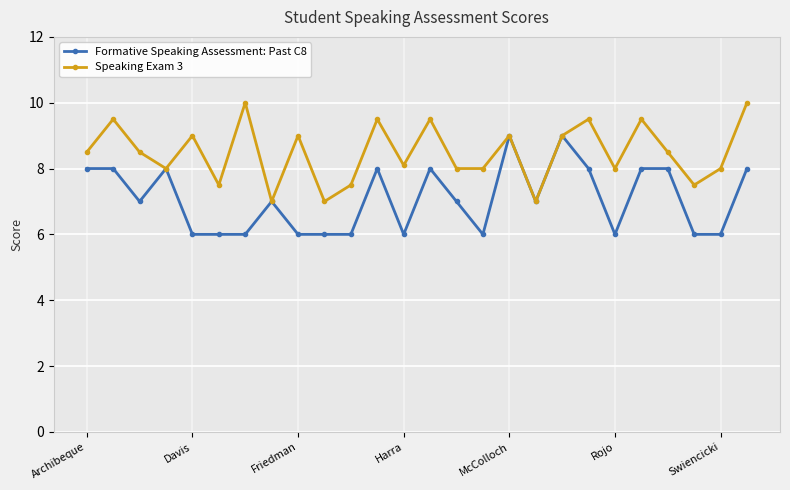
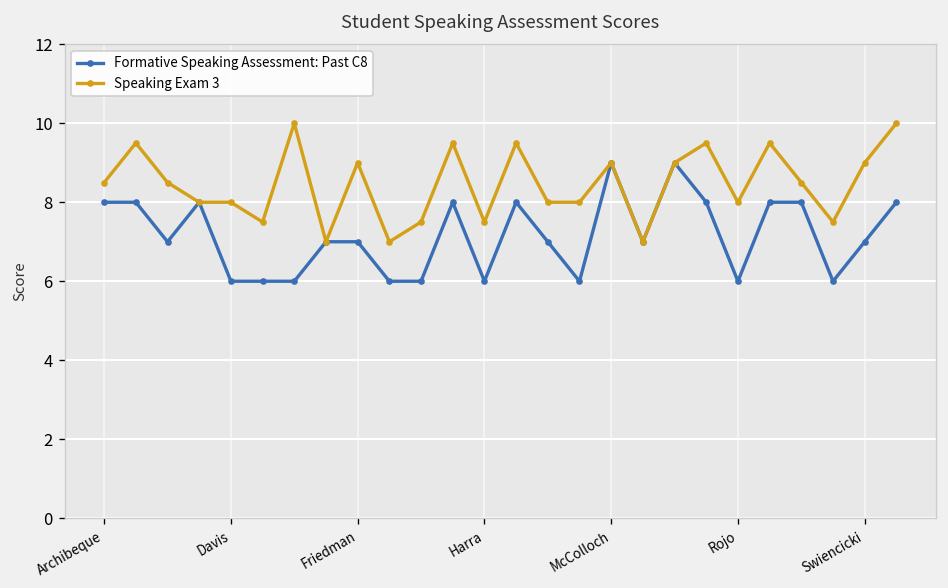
  {
    "Formative Speaking Assessment: Past C8": {
      "Archibeque": 8,
      "Davis": 6,
-     "Friedman": 6,
+     "Friedman": 7,
      "Harra": 6,
      "Rojo": 6,
-     "Swiencicki": 6
+     "Swiencicki": 7
    },
    "Speaking Exam 3": {
      "Archibeque": 8.5,
-     "Davis": 9,
+     "Davis": 8,
      "Friedman": 9.0,
-     "Harra": 8.1,
+     "Harra": 7.5,
      "Rojo": 8.0,
-     "Swiencicki": 8
+     "Swiencicki": 9
    }
  }
